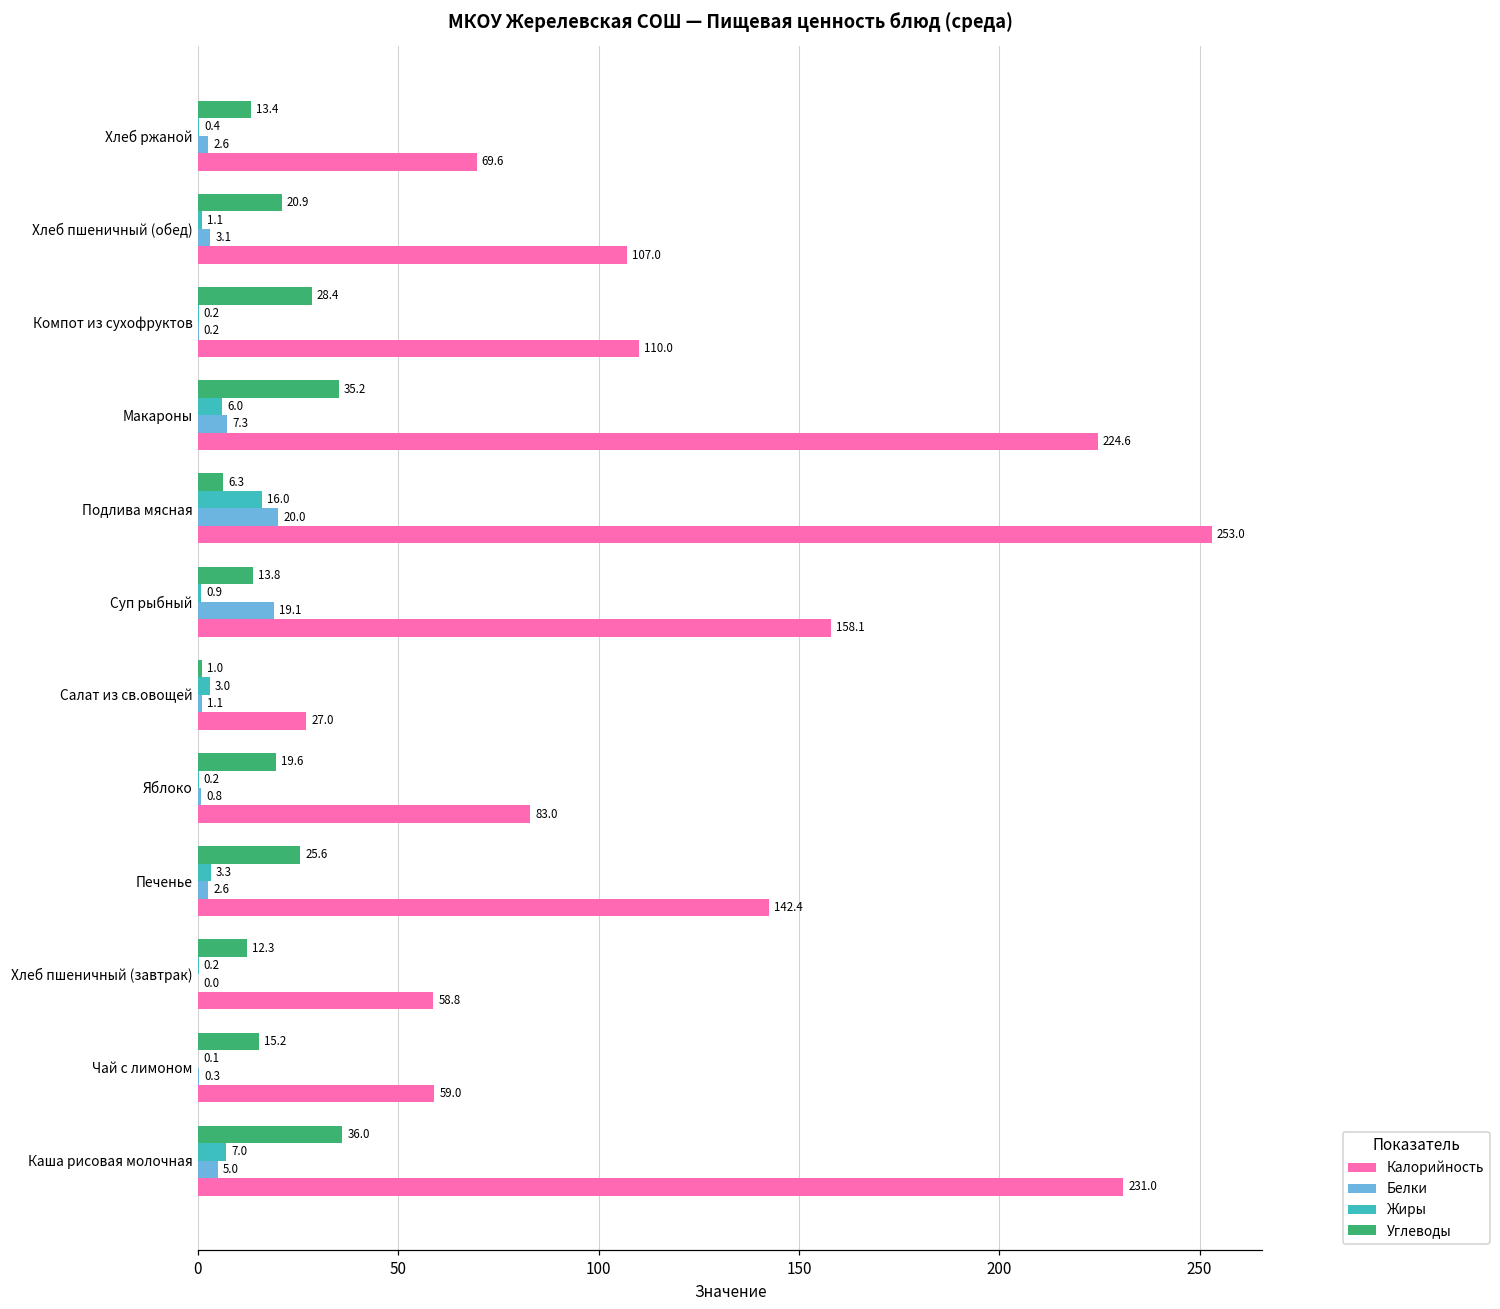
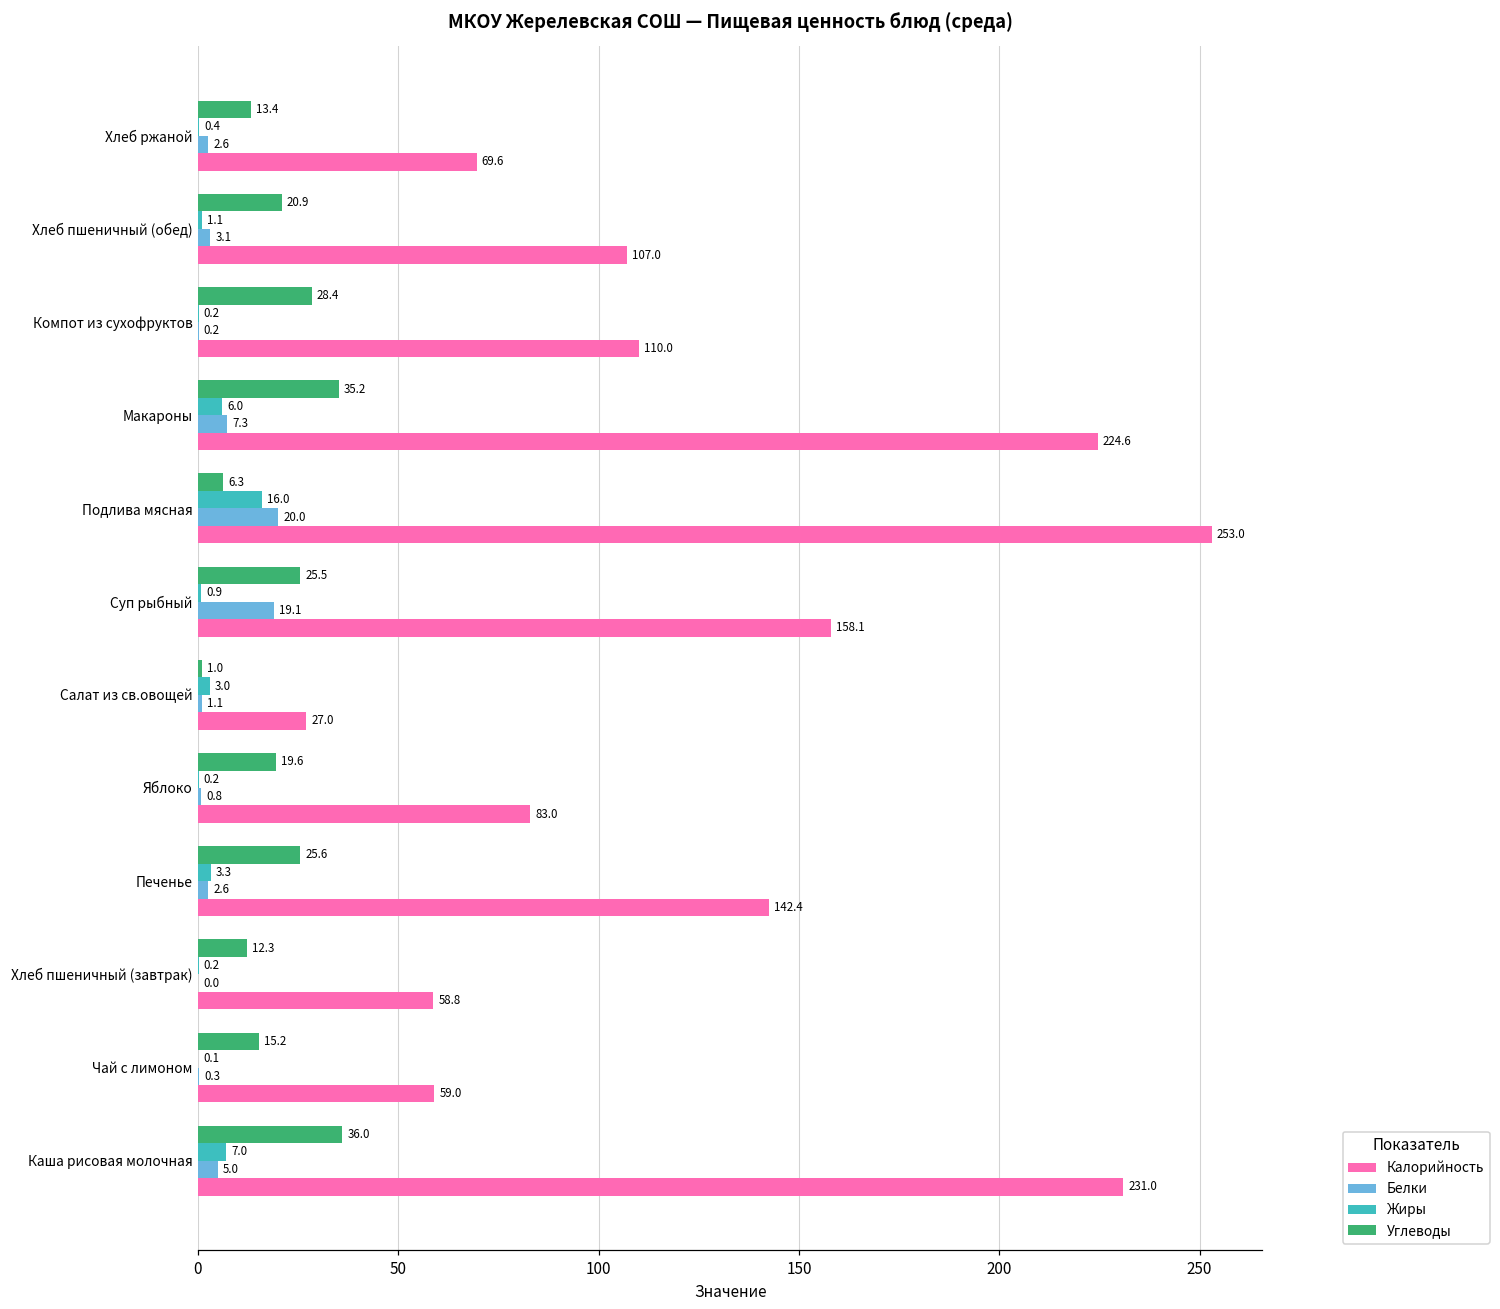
  {
    "Калорийность": {
      "Хлеб ржаной": 69.6,
      "Хлеб пшеничный (обед)": 107.0,
      "Компот из сухофруктов": 110.0,
      "Макароны": 224.6,
      "Подлива мясная": 253.0,
      "Суп рыбный": 158.1,
      "Салат из св.овощей": 27.0,
      "Яблоко": 83.0,
      "Печенье": 142.4,
      "Хлеб пшеничный (завтрак)": 58.8,
      "Чай с лимоном": 59.0,
      "Каша рисовая молочная": 231.0
    },
    "Углеводы": {
      "Хлеб ржаной": 13.4,
      "Хлеб пшеничный (обед)": 20.9,
      "Компот из сухофруктов": 28.4,
      "Макароны": 35.2,
      "Подлива мясная": 6.3,
-     "Суп рыбный": 13.8,
+     "Суп рыбный": 25.5,
      "Салат из св.овощей": 1.0,
      "Яблоко": 19.6,
      "Печенье": 25.6,
      "Хлеб пшеничный (завтрак)": 12.3,
      "Чай с лимоном": 15.2,
      "Каша рисовая молочная": 36.0
    }
  }
